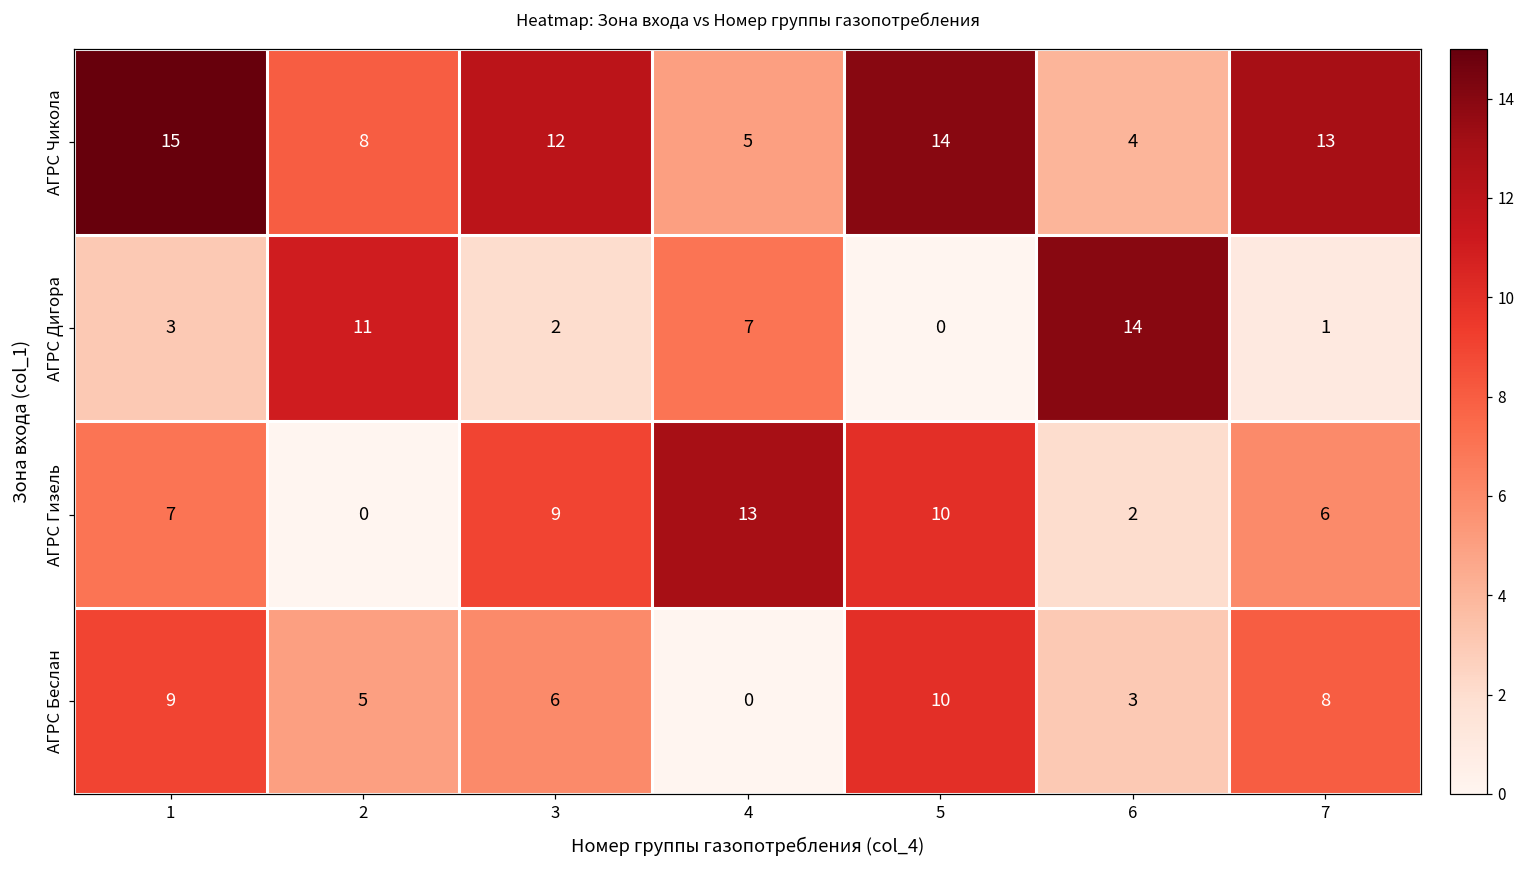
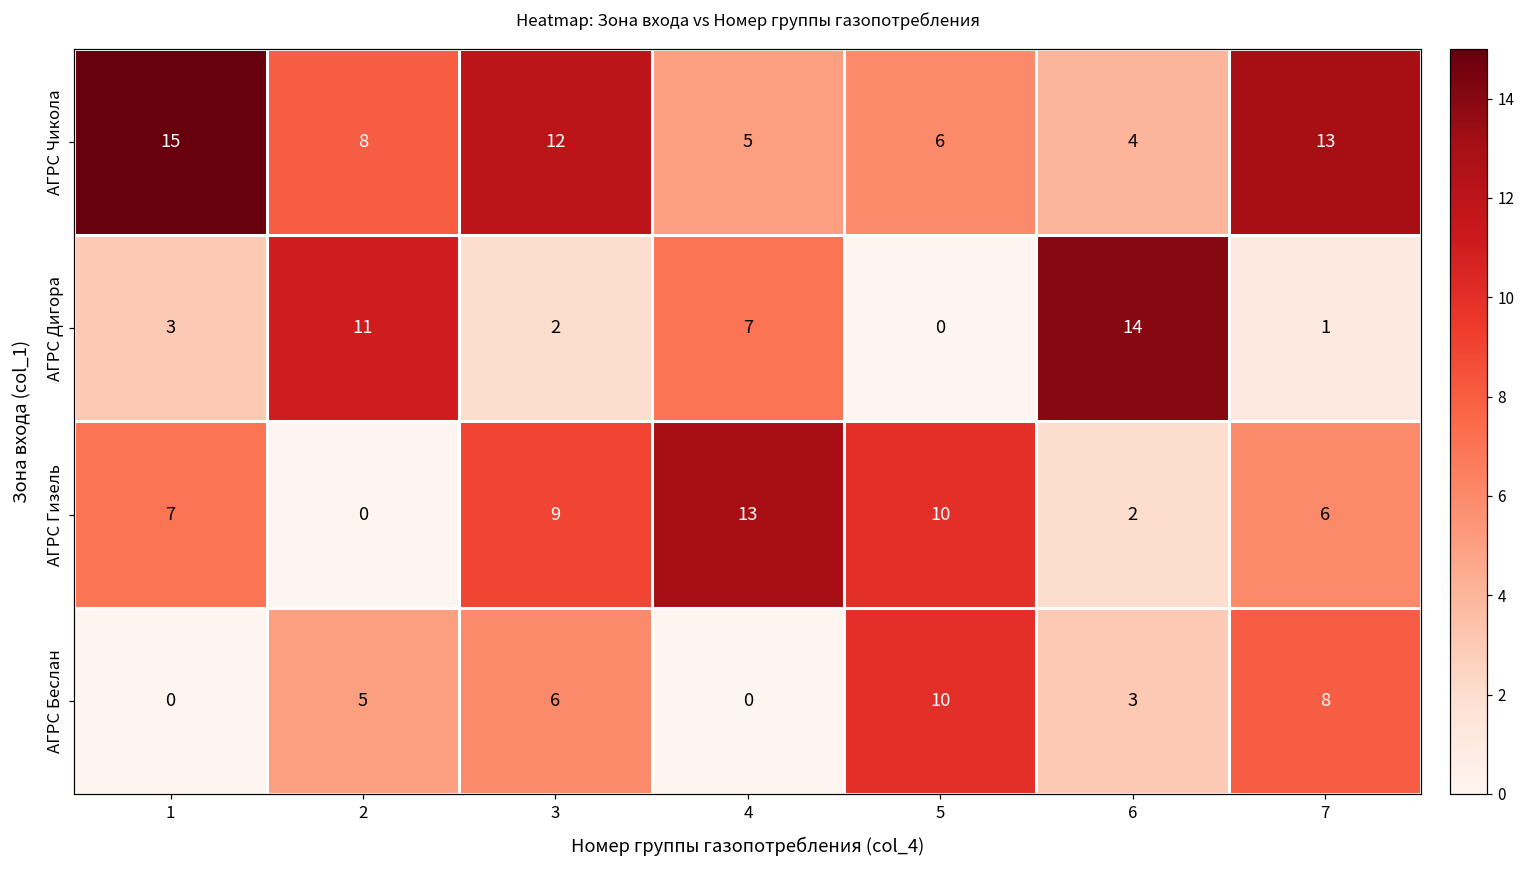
  {
    "АГРС Чикола": {
      "1": 15,
      "2": 8,
      "3": 12,
      "4": 5,
-     "5": 14,
+     "5": 6,
      "6": 4,
      "7": 13
    },
    "АГРС Дигора": {
      "1": 3,
      "2": 11,
      "3": 2,
      "4": 7,
      "5": 0,
      "6": 14,
      "7": 1
    },
    "АГРС Гизель": {
      "1": 7,
      "2": 0,
      "3": 9,
      "4": 13,
      "5": 10,
      "6": 2,
      "7": 6
    },
    "АГРС Беслан": {
-     "1": 9,
+     "1": 0,
      "2": 5,
      "3": 6,
      "4": 0,
      "5": 10,
      "6": 3,
      "7": 8
    }
  }
